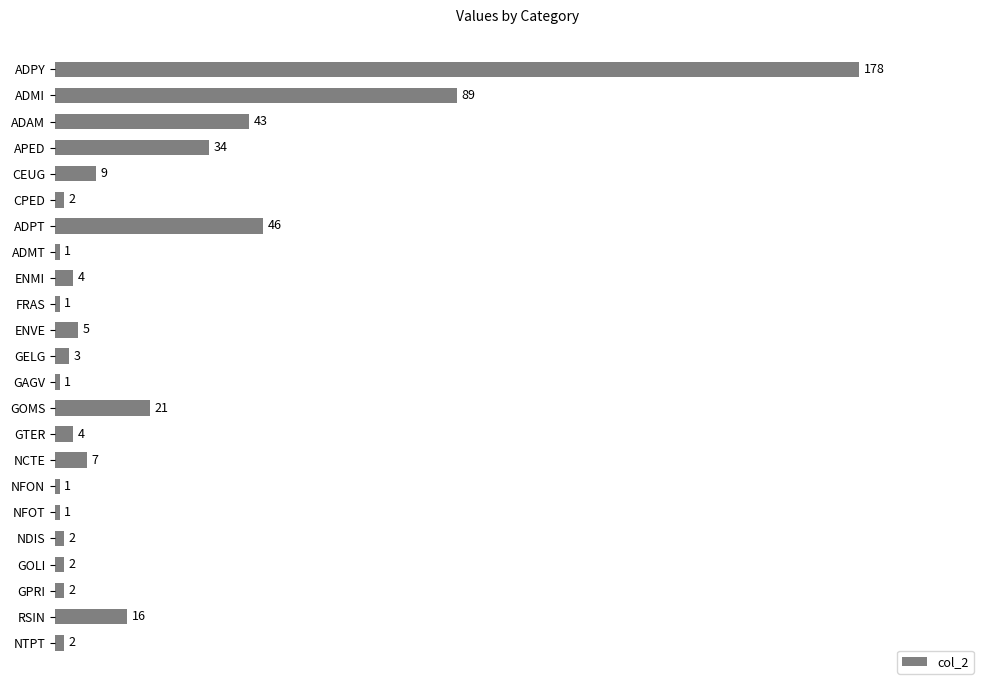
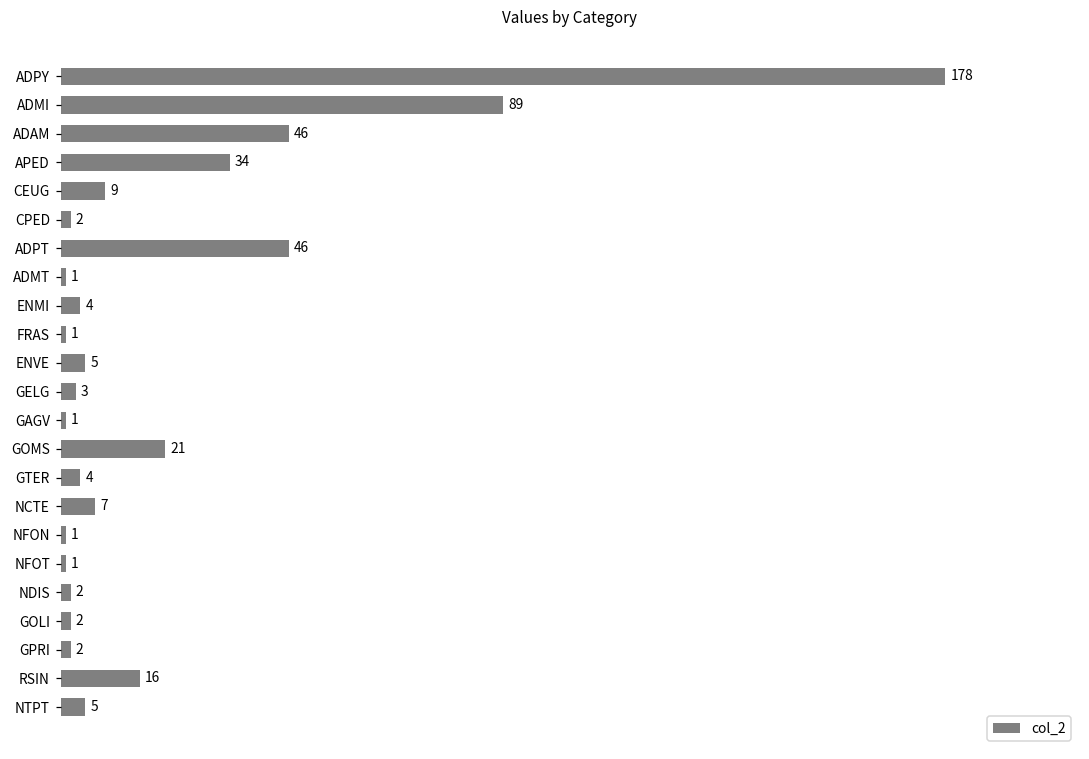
  {
    "ADPY": 178,
    "ADMI": 89,
-   "ADAM": 43,
+   "ADAM": 46,
    "APED": 34,
    "CEUG": 9,
    "CPED": 2,
    "ADPT": 46,
    "ADMT": 1,
    "ENMI": 4,
    "FRAS": 1,
    "ENVE": 5,
    "GELG": 3,
    "GAGV": 1,
    "GOMS": 21,
    "GTER": 4,
    "NCTE": 7,
    "NFON": 1,
    "NFOT": 1,
    "NDIS": 2,
    "GOLI": 2,
    "GPRI": 2,
    "RSIN": 16,
-   "NTPT": 2
+   "NTPT": 5
  }
